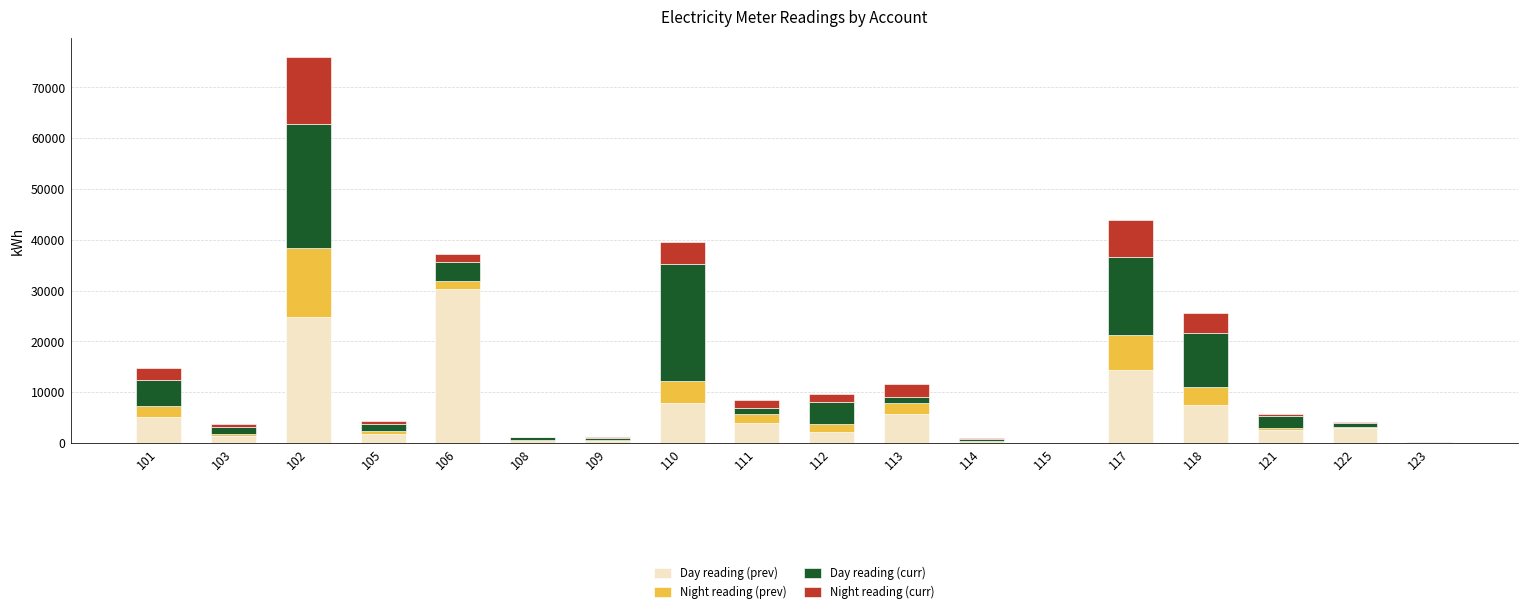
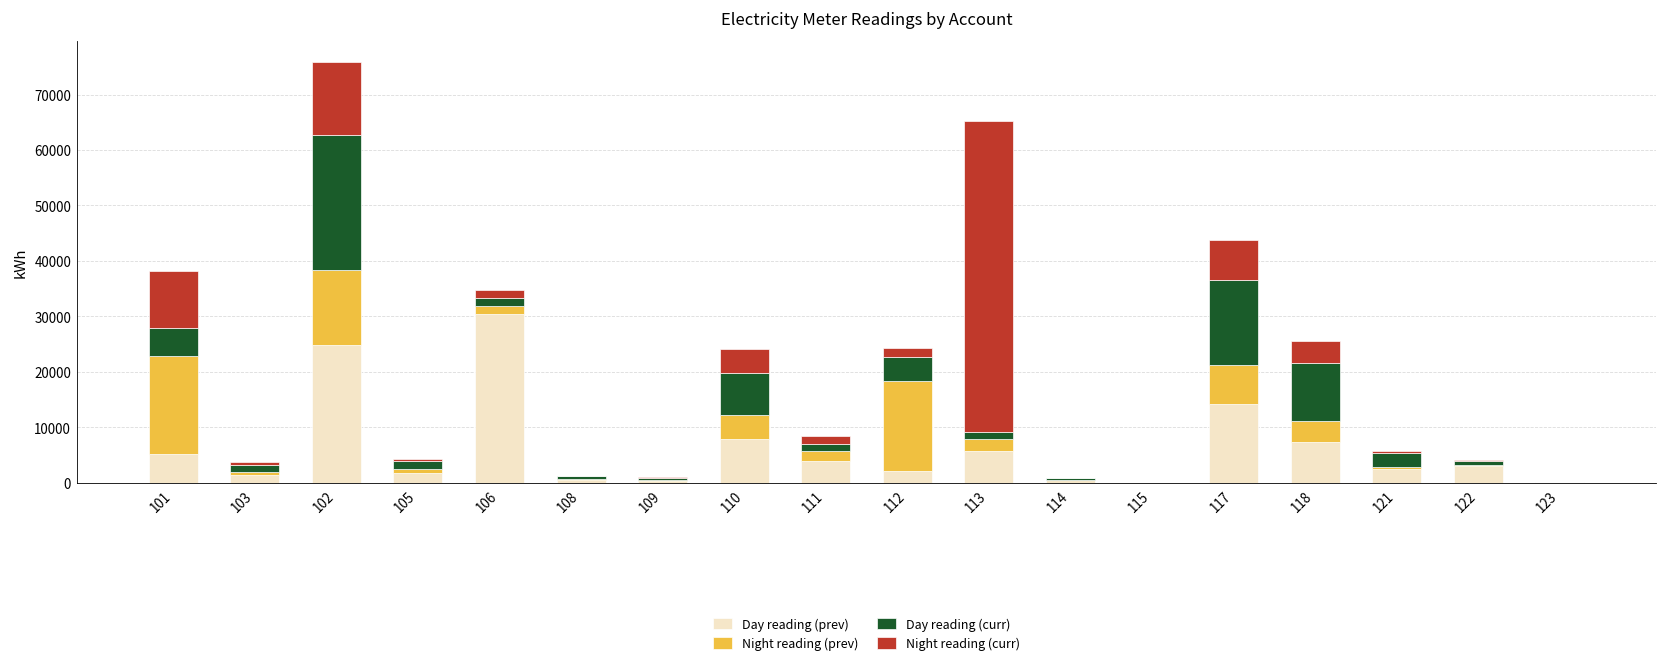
  {
    "Day reading (prev)": {
      "101": 5000,
      "103": 1000,
      "102": 25000,
      "105": 2000,
      "106": 30000,
      "110": 8000,
      "111": 4000,
      "112": 2000,
      "113": 6000,
      "117": 14000,
      "118": 7000,
      "121": 2000,
      "122": 3000
    },
    "Night reading (prev)": {
-     "101": 2000,
+     "101": 18000,
      "102": 13000,
      "105": 1000,
      "106": 2000,
      "110": 4000,
      "111": 2000,
-     "112": 2000,
+     "112": 16000,
      "113": 2000,
      "115": 0,
      "117": 7000,
      "118": 4000,
      "123": 0
    },
    "Day reading (curr)": {
      "101": 5000,
      "103": 1000,
      "102": 24000,
      "105": 1000,
-     "106": 4000,
-     "110": 23000,
+     "106": 1000,
+     "110": 8000,
      "111": 1000,
      "112": 4000,
      "113": 1000,
      "115": 0,
      "117": 15000,
      "118": 11000,
      "121": 2000,
      "122": 1000
    },
    "Night reading (curr)": {
-     "101": 2000,
+     "101": 10000,
      "103": 1000,
      "102": 13000,
      "106": 2000,
      "110": 4000,
      "111": 2000,
      "112": 2000,
-     "113": 2000,
+     "113": 56000,
      "115": 0,
      "117": 7000,
      "118": 4000,
      "123": 0
    }
  }
